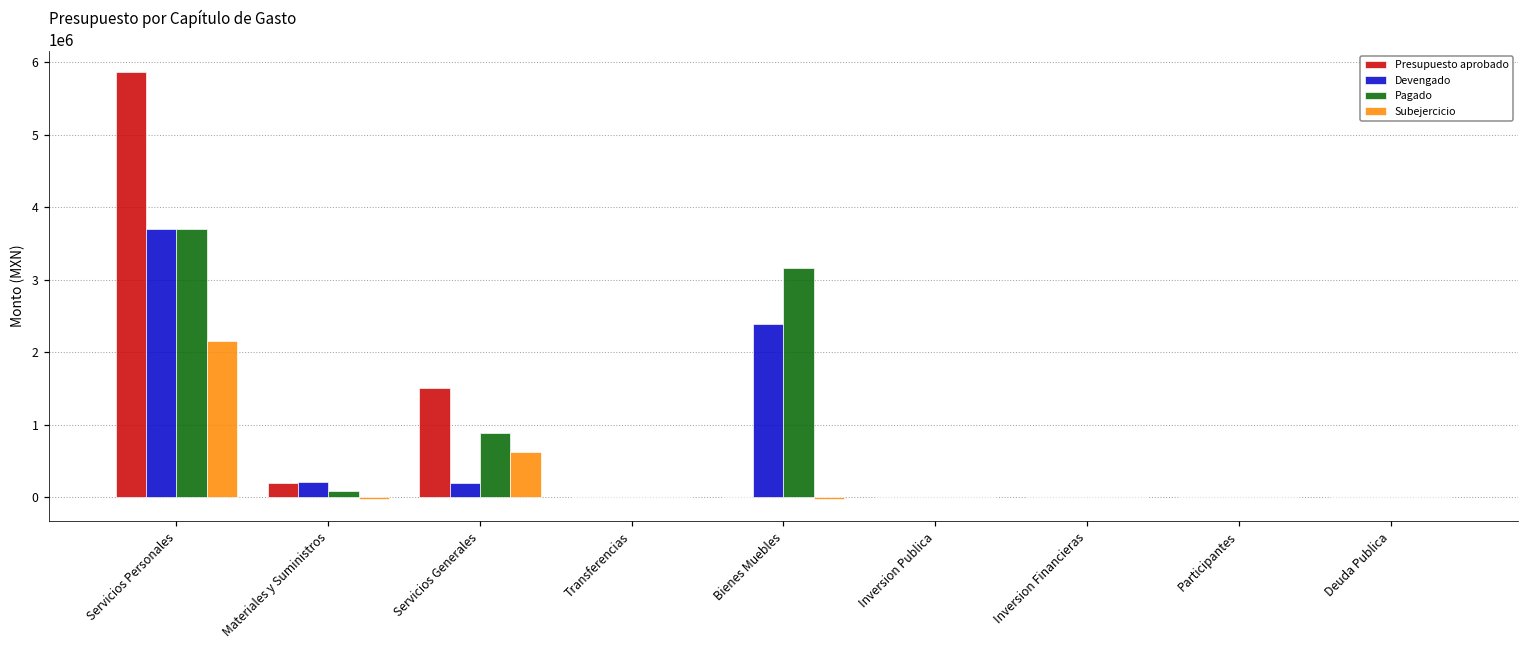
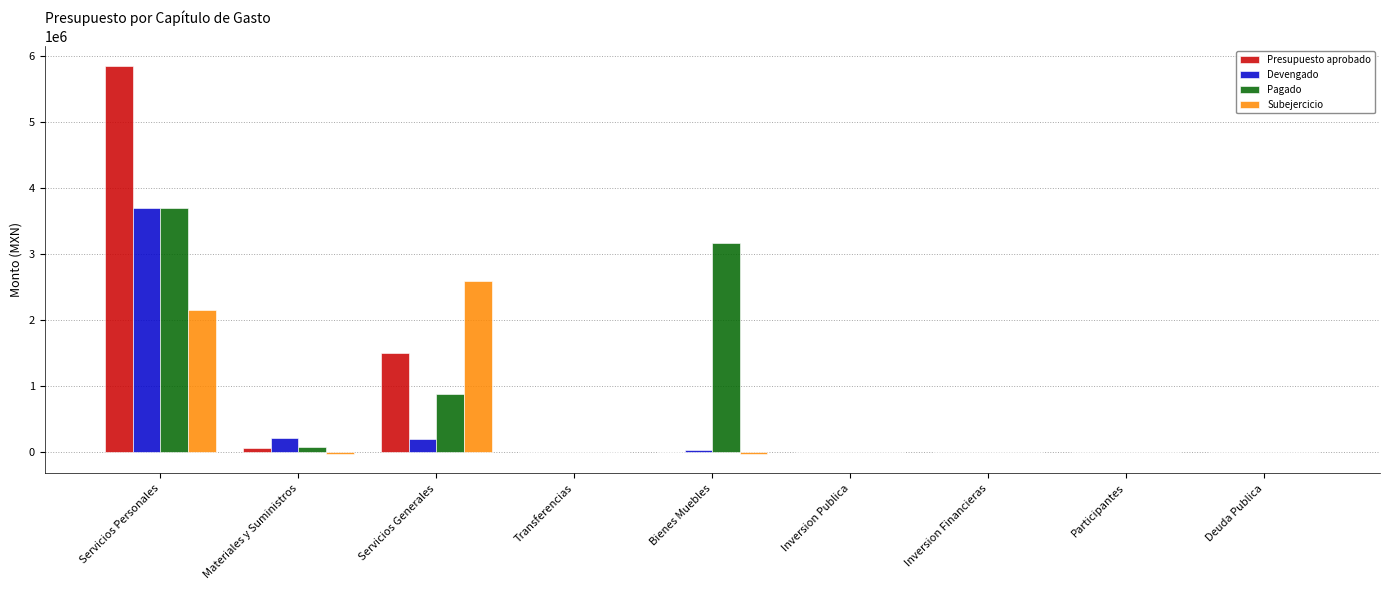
  {
    "Presupuesto aprobado": {
      "Servicios Personales": 5900000,
-     "Materiales y Suministros": 200000,
+     "Materiales y Suministros": 100000,
      "Servicios Generales": 1500000,
      "Transferencias": 0,
      "Bienes Muebles": 0,
      "Inversion Publica": 0,
      "Inversion Financieras": 0,
      "Participantes": 0,
      "Deuda Publica": 0
    },
    "Devengado": {
      "Servicios Personales": 3700000,
      "Materiales y Suministros": 200000,
      "Servicios Generales": 200000,
-     "Bienes Muebles": 2400000,
+     "Bienes Muebles": 0,
      "Inversion Publica": 0,
      "Inversion Financieras": 0,
      "Participantes": 0,
      "Deuda Publica": 0
    },
    "Pagado": {
      "Servicios Personales": 3700000,
      "Materiales y Suministros": 100000,
      "Servicios Generales": 900000,
      "Bienes Muebles": 3200000,
      "Inversion Publica": 0,
      "Inversion Financieras": 0,
      "Participantes": 0,
      "Deuda Publica": 0
    },
    "Subejercicio": {
      "Servicios Personales": 2200000,
-     "Servicios Generales": 600000,
+     "Servicios Generales": 2600000,
      "Inversion Publica": 0,
      "Inversion Financieras": 0,
      "Participantes": 0,
      "Deuda Publica": 0
    }
  }
